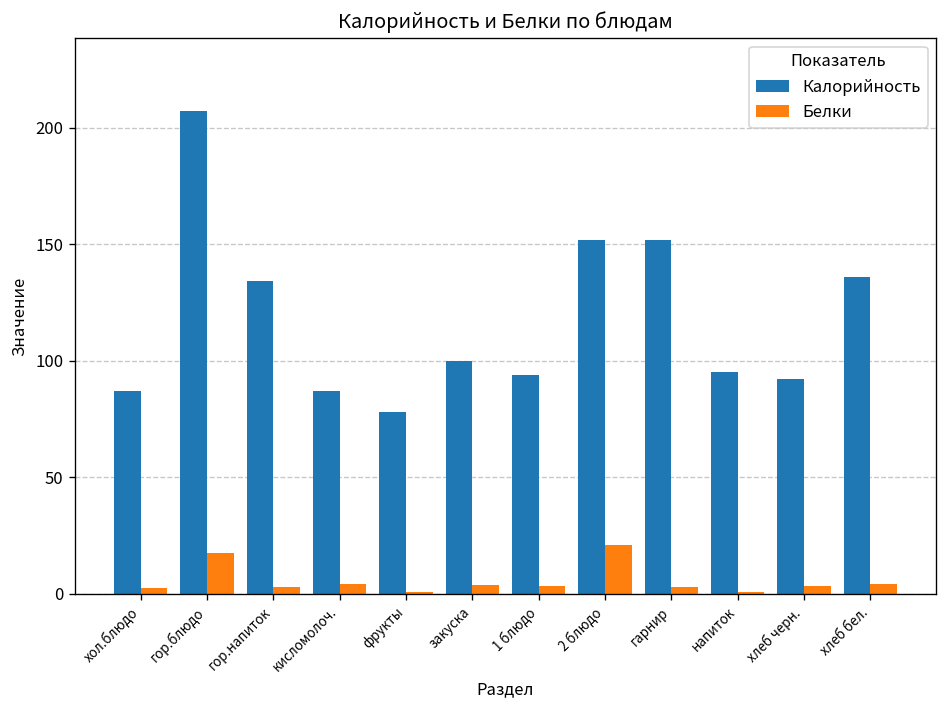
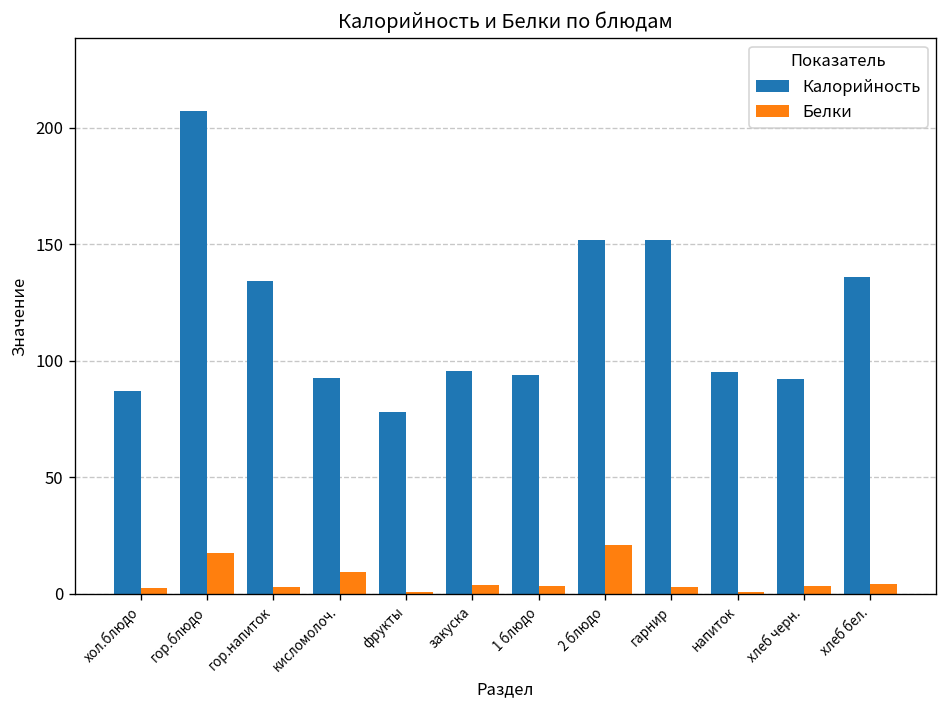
  {
    "Калорийность": {
      "хол.блюдо": 87,
      "гор.блюдо": 207,
      "гор.напиток": 134,
-     "кисломолоч.": 87,
+     "кисломолоч.": 93,
      "фрукты": 78,
-     "закуска": 100,
+     "закуска": 95,
      "1 блюдо": 94,
      "2 блюдо": 152,
      "гарнир": 152,
      "напиток": 95,
      "хлеб черн.": 92,
      "хлеб бел.": 136
    },
    "Белки": {
      "хол.блюдо": 2,
      "гор.блюдо": 18,
      "гор.напиток": 3,
-     "кисломолоч.": 4,
+     "кисломолоч.": 9,
      "закуска": 4,
      "1 блюдо": 3,
      "2 блюдо": 21,
      "гарнир": 3,
      "хлеб черн.": 3,
      "хлеб бел.": 4
    }
  }
